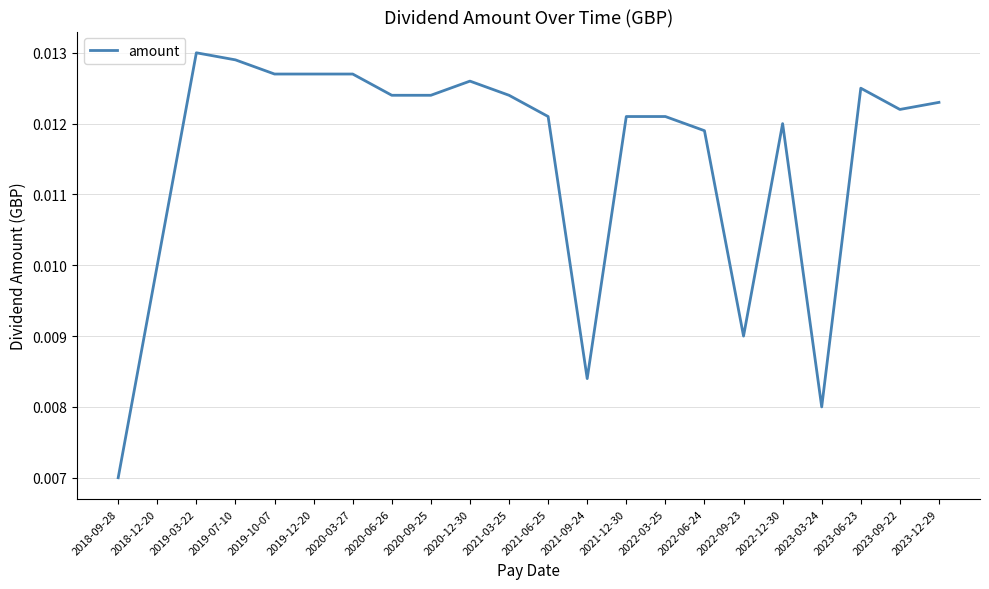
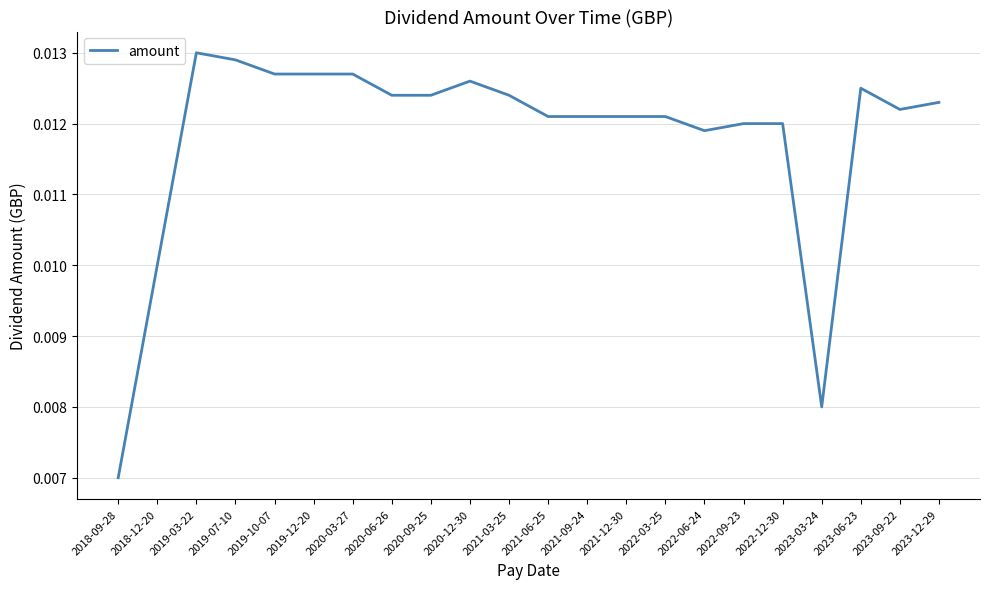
  {
    "2018-09-28": 0.0070,
    "2018-12-20": 0.0100,
    "2019-03-22": 0.0130,
    "2019-07-10": 0.0129,
    "2019-10-07": 0.0127,
    "2019-12-20": 0.0127,
    "2020-03-27": 0.0127,
    "2020-06-26": 0.0124,
    "2020-09-25": 0.0124,
    "2020-12-30": 0.0126,
    "2021-03-25": 0.0124,
    "2021-06-25": 0.0121,
-   "2021-09-24": 0.0084,
+   "2021-09-24": 0.0121,
    "2021-12-30": 0.0121,
    "2022-03-25": 0.0121,
    "2022-06-24": 0.0119,
-   "2022-09-23": 0.009,
+   "2022-09-23": 0.012,
    "2022-12-30": 0.0120,
    "2023-03-24": 0.0080,
    "2023-06-23": 0.0125,
    "2023-09-22": 0.0122,
    "2023-12-29": 0.0123
  }
